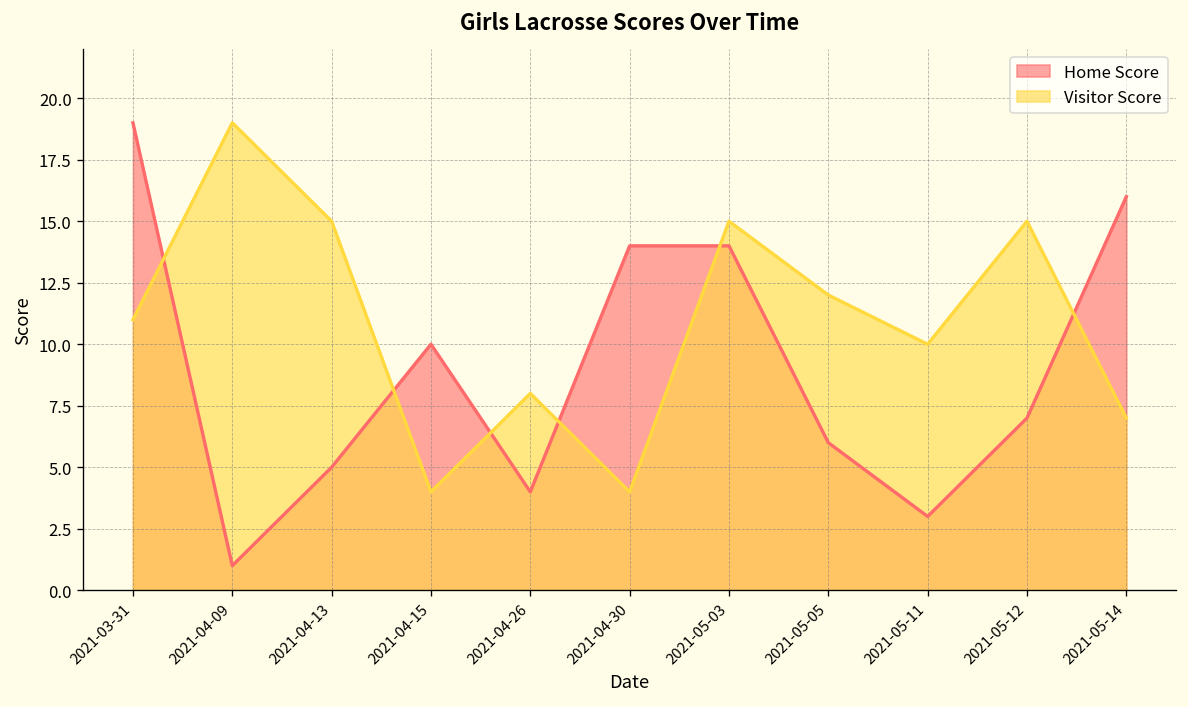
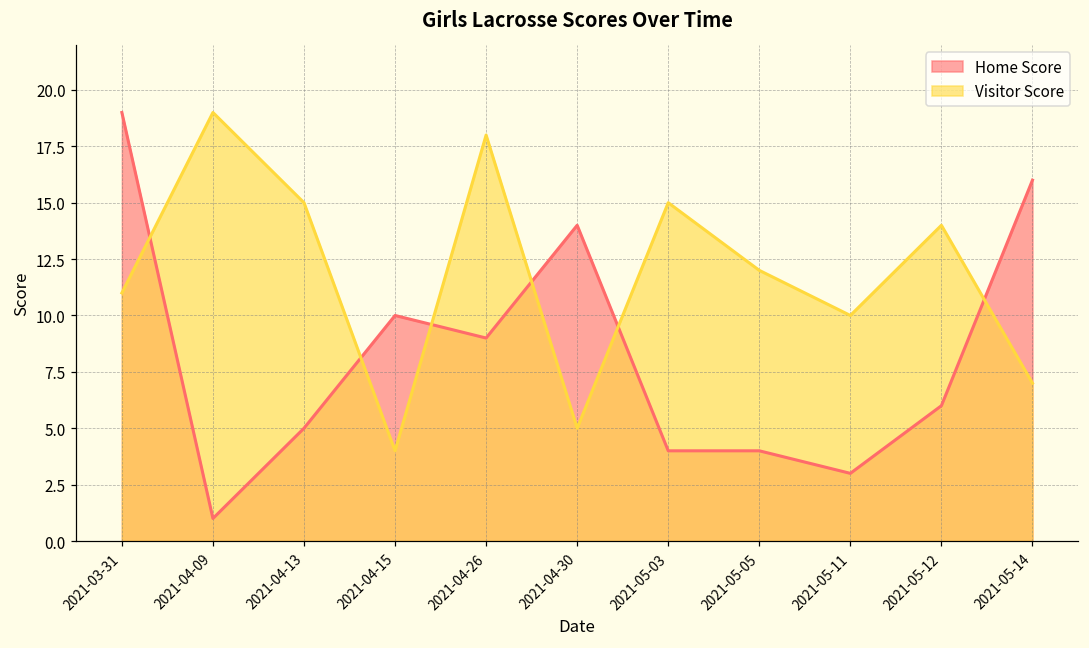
  {
    "Home Score": {
      "2021-03-31": 19,
      "2021-04-09": 1,
      "2021-04-13": 5,
      "2021-04-15": 10,
-     "2021-04-26": 4,
+     "2021-04-26": 9,
      "2021-04-30": 14,
-     "2021-05-03": 14,
-     "2021-05-05": 6,
+     "2021-05-03": 4,
+     "2021-05-05": 4,
      "2021-05-11": 3,
-     "2021-05-12": 7,
+     "2021-05-12": 6,
      "2021-05-14": 16
    },
    "Visitor Score": {
      "2021-03-31": 11,
      "2021-04-09": 19,
      "2021-04-13": 15,
      "2021-04-15": 4,
-     "2021-04-26": 8,
-     "2021-04-30": 4,
+     "2021-04-26": 18,
+     "2021-04-30": 5,
      "2021-05-03": 15,
      "2021-05-05": 12,
      "2021-05-11": 10,
-     "2021-05-12": 15,
+     "2021-05-12": 14,
      "2021-05-14": 7
    }
  }
